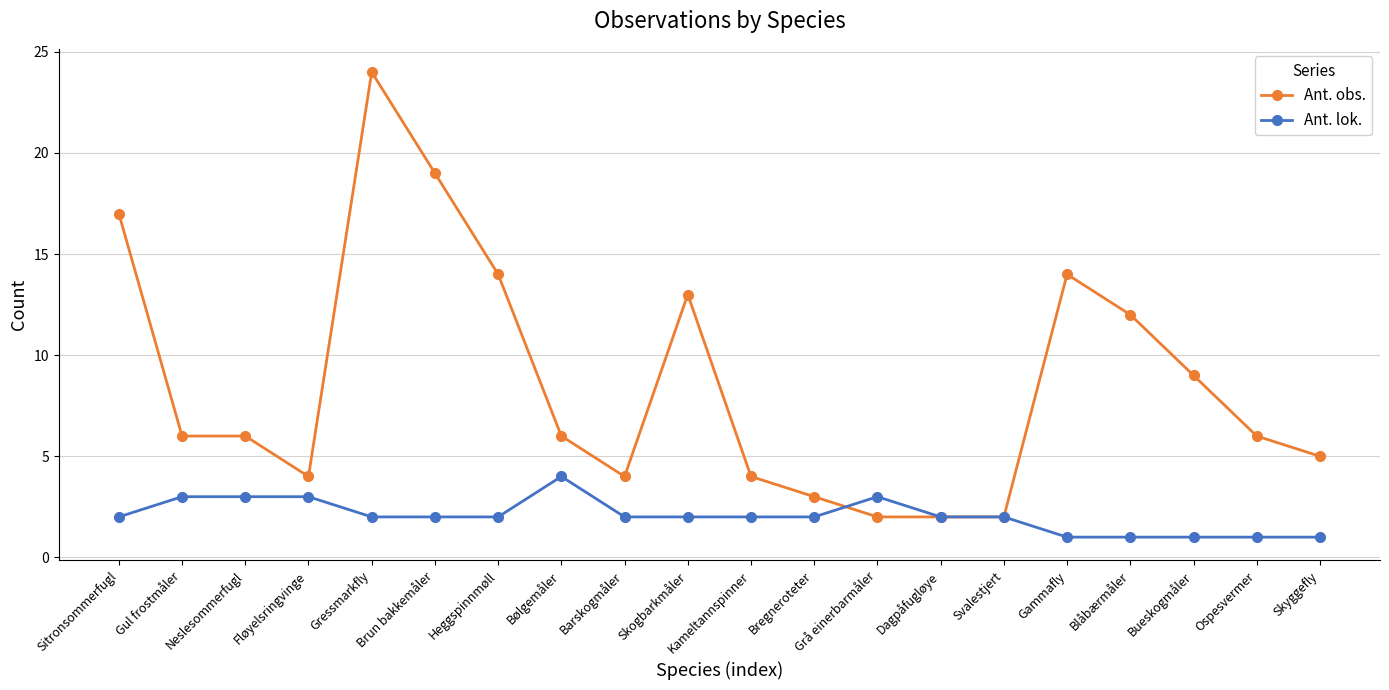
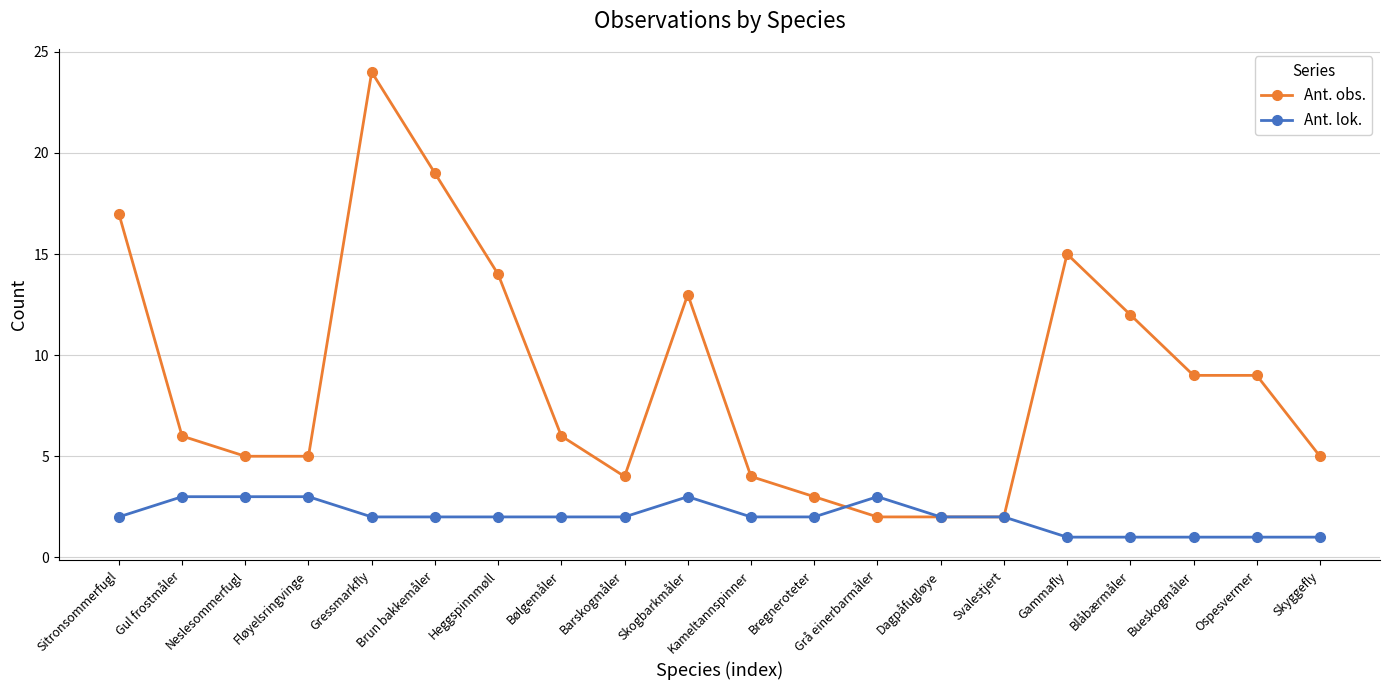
  {
    "Ant. obs.": {
      "Sitronsommerfugl": 17,
      "Gul frostmåler": 6,
-     "Neslesommerfugl": 6,
-     "Fløyelsringvinge": 4,
+     "Neslesommerfugl": 5,
+     "Fløyelsringvinge": 5,
      "Gressmarkfly": 24,
      "Brun bakkemåler": 19,
      "Heggspinnmøll": 14,
      "Bølgemåler": 6,
      "Barskogmåler": 4,
      "Skogbarkmåler": 13,
      "Kameltannspinner": 4,
      "Bregneroteter": 3,
      "Grå einerbarmåler": 2,
-     "Gammafly": 14,
+     "Gammafly": 15,
      "Blåbærmåler": 12,
      "Bueskogmåler": 9,
-     "Ospesvermer": 6,
+     "Ospesvermer": 9,
      "Skyggefly": 5
    },
    "Ant. lok.": {
      "Sitronsommerfugl": 2,
      "Gul frostmåler": 3,
      "Neslesommerfugl": 3,
      "Fløyelsringvinge": 3,
      "Gressmarkfly": 2,
      "Brun bakkemåler": 2,
      "Heggspinnmøll": 2,
-     "Bølgemåler": 4,
+     "Bølgemåler": 2,
      "Barskogmåler": 2,
-     "Skogbarkmåler": 2,
+     "Skogbarkmåler": 3,
      "Kameltannspinner": 2,
      "Bregneroteter": 2,
      "Grå einerbarmåler": 3,
      "Gammafly": 1,
      "Blåbærmåler": 1,
      "Bueskogmåler": 1,
      "Ospesvermer": 1,
      "Skyggefly": 1
    }
  }
